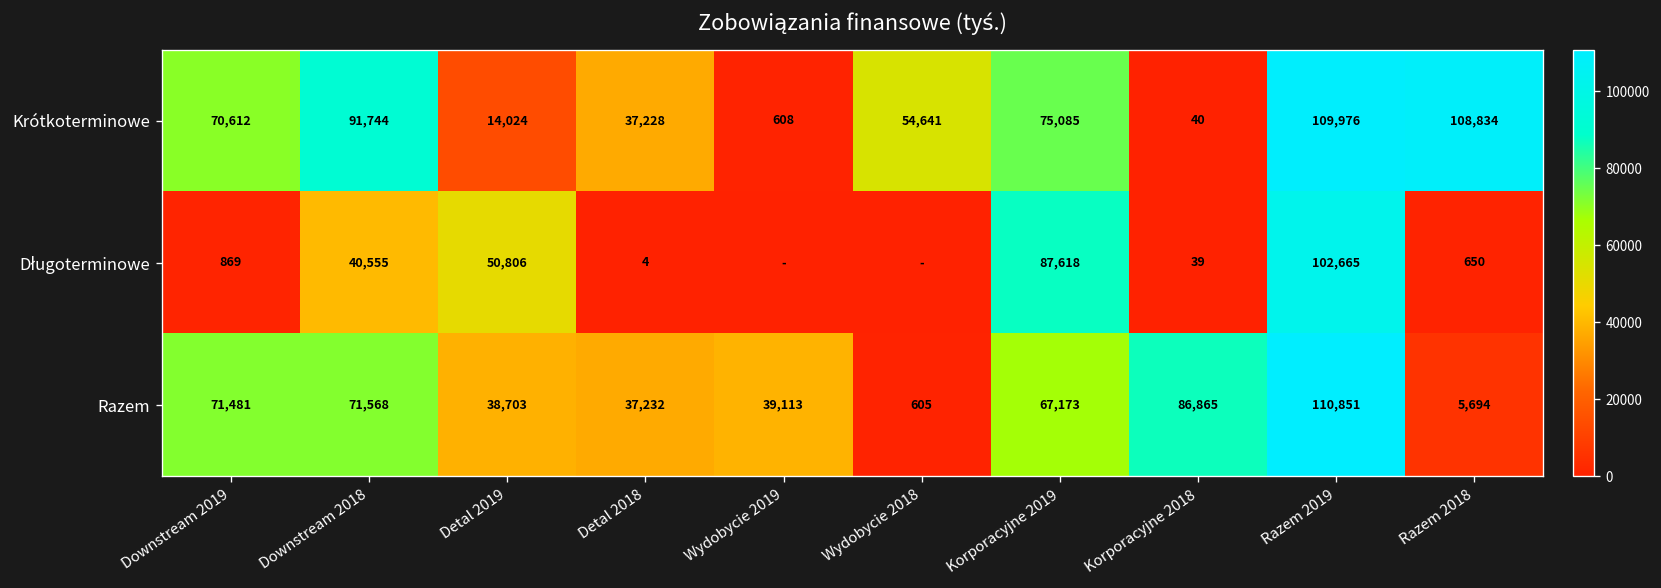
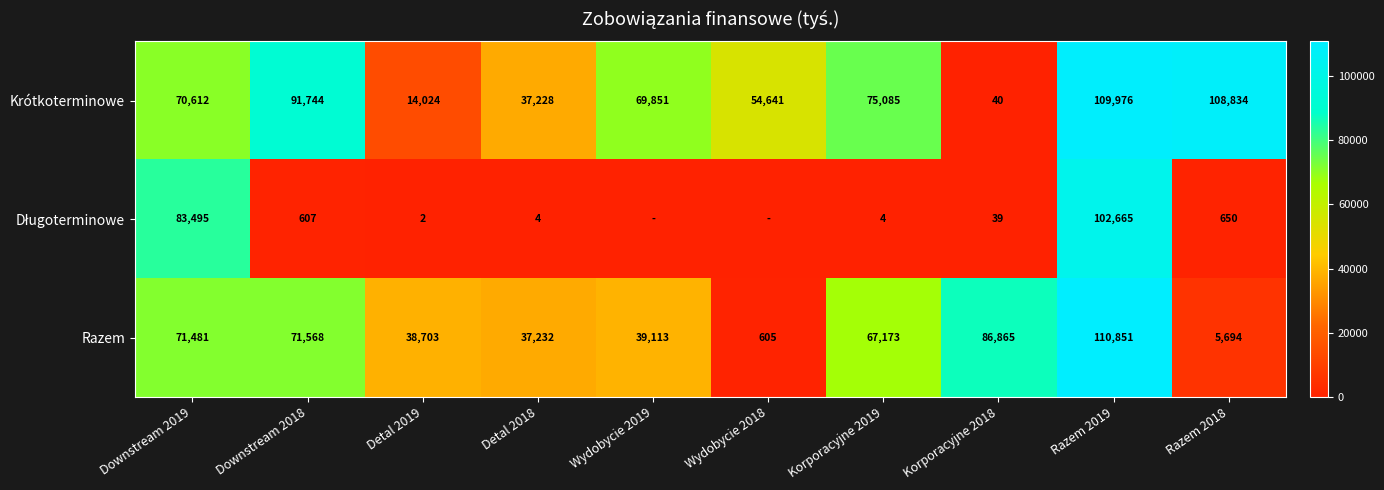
  {
    "Krótkoterminowe": {
      "Downstream 2019": "70,612",
      "Downstream 2018": "91,744",
      "Detal 2019": "14,024",
      "Detal 2018": "37,228",
-     "Wydobycie 2019": "608",
+     "Wydobycie 2019": "69,851",
      "Wydobycie 2018": "54,641",
      "Korporacyjne 2019": "75,085",
      "Korporacyjne 2018": "40",
      "Razem 2019": "109,976",
      "Razem 2018": "108,834"
    },
    "Długoterminowe": {
-     "Downstream 2019": "869",
-     "Downstream 2018": "40,555",
-     "Detal 2019": "50,806",
+     "Downstream 2019": "83,495",
+     "Downstream 2018": "607",
+     "Detal 2019": "2",
      "Detal 2018": "4",
-     "Korporacyjne 2019": "87,618",
+     "Korporacyjne 2019": "4",
      "Korporacyjne 2018": "39",
      "Razem 2019": "102,665",
      "Razem 2018": "650"
    },
    "Razem": {
      "Downstream 2019": "71,481",
      "Downstream 2018": "71,568",
      "Detal 2019": "38,703",
      "Detal 2018": "37,232",
      "Wydobycie 2019": "39,113",
      "Wydobycie 2018": "605",
      "Korporacyjne 2019": "67,173",
      "Korporacyjne 2018": "86,865",
      "Razem 2019": "110,851",
      "Razem 2018": "5,694"
    }
  }
